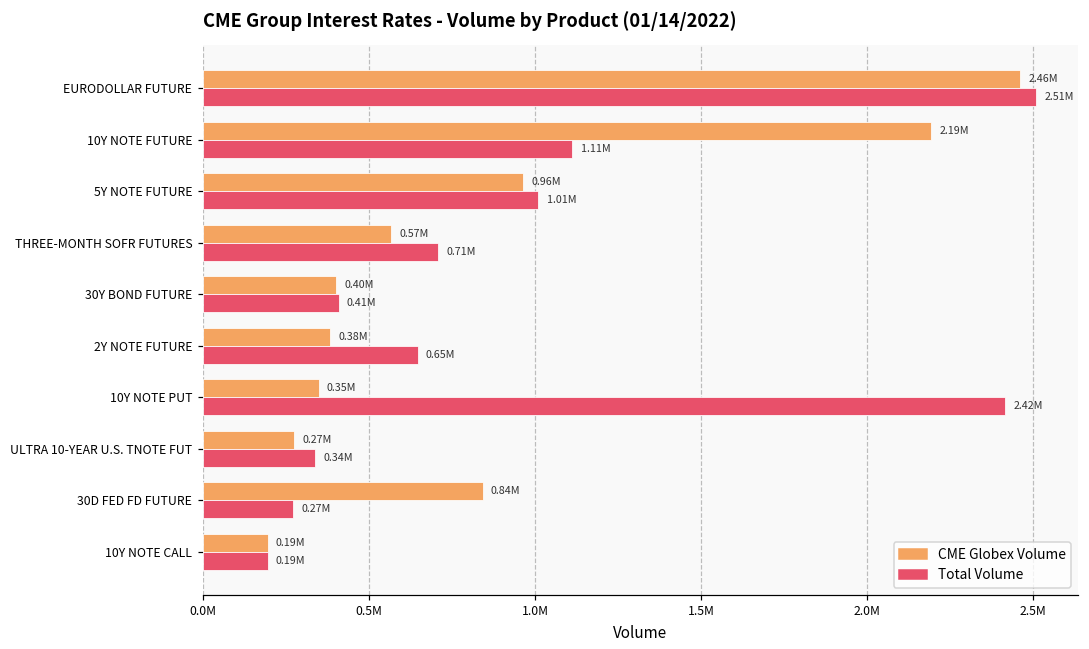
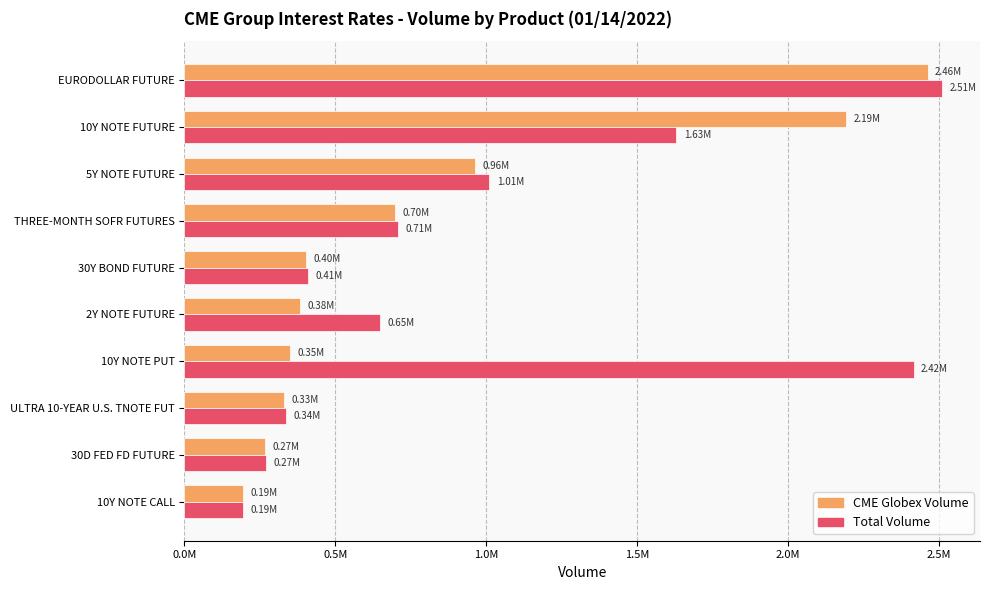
  {
    "CME Globex Volume": {
      "EURODOLLAR FUTURE": "2.46M",
      "10Y NOTE FUTURE": "2.19M",
      "5Y NOTE FUTURE": "0.96M",
-     "THREE-MONTH SOFR FUTURES": "0.57M",
+     "THREE-MONTH SOFR FUTURES": "0.70M",
      "30Y BOND FUTURE": "0.40M",
      "2Y NOTE FUTURE": "0.38M",
      "10Y NOTE PUT": "0.35M",
-     "ULTRA 10-YEAR U.S. TNOTE FUT": "0.27M",
-     "30D FED FD FUTURE": "0.84M",
+     "ULTRA 10-YEAR U.S. TNOTE FUT": "0.33M",
+     "30D FED FD FUTURE": "0.27M",
      "10Y NOTE CALL": "0.19M"
    },
    "Total Volume": {
      "EURODOLLAR FUTURE": "2.51M",
-     "10Y NOTE FUTURE": "1.11M",
+     "10Y NOTE FUTURE": "1.63M",
      "5Y NOTE FUTURE": "1.01M",
      "THREE-MONTH SOFR FUTURES": "0.71M",
      "30Y BOND FUTURE": "0.41M",
      "2Y NOTE FUTURE": "0.65M",
      "10Y NOTE PUT": "2.42M",
      "ULTRA 10-YEAR U.S. TNOTE FUT": "0.34M",
      "30D FED FD FUTURE": "0.27M",
      "10Y NOTE CALL": "0.19M"
    }
  }
